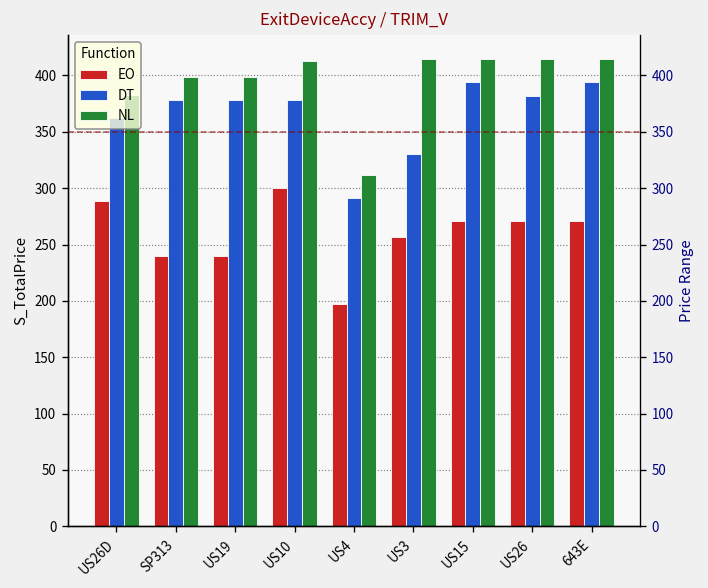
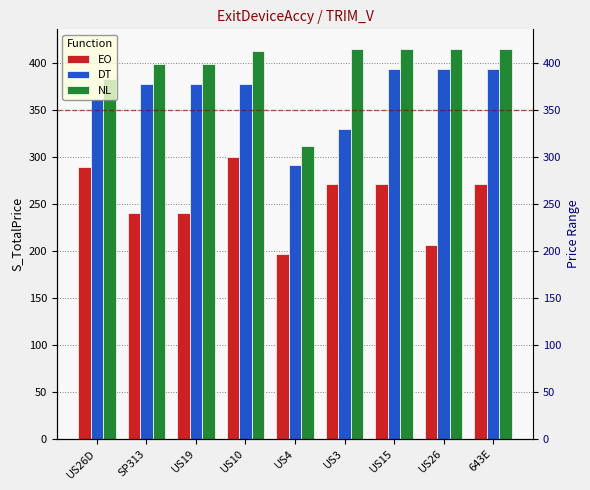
  {
    "EO": {
      "US26D": 290,
      "SP313": 240,
      "US19": 240,
      "US10": 300,
      "US4": 200,
-     "US3": 260,
+     "US3": 270,
      "US15": 270,
-     "US26": 270,
+     "US26": 210,
      "643E": 270
    },
    "DT": {
      "SP313": 380,
      "US19": 380,
      "US10": 380,
      "US4": 290,
      "US3": 330,
      "US15": 390,
-     "US26": 380,
+     "US26": 390,
      "643E": 390
    },
    "NL": {
      "SP313": 400,
      "US19": 400,
      "US10": 410,
      "US4": 310,
      "US3": 420,
      "US15": 420,
      "US26": 420,
      "643E": 420
    }
  }
